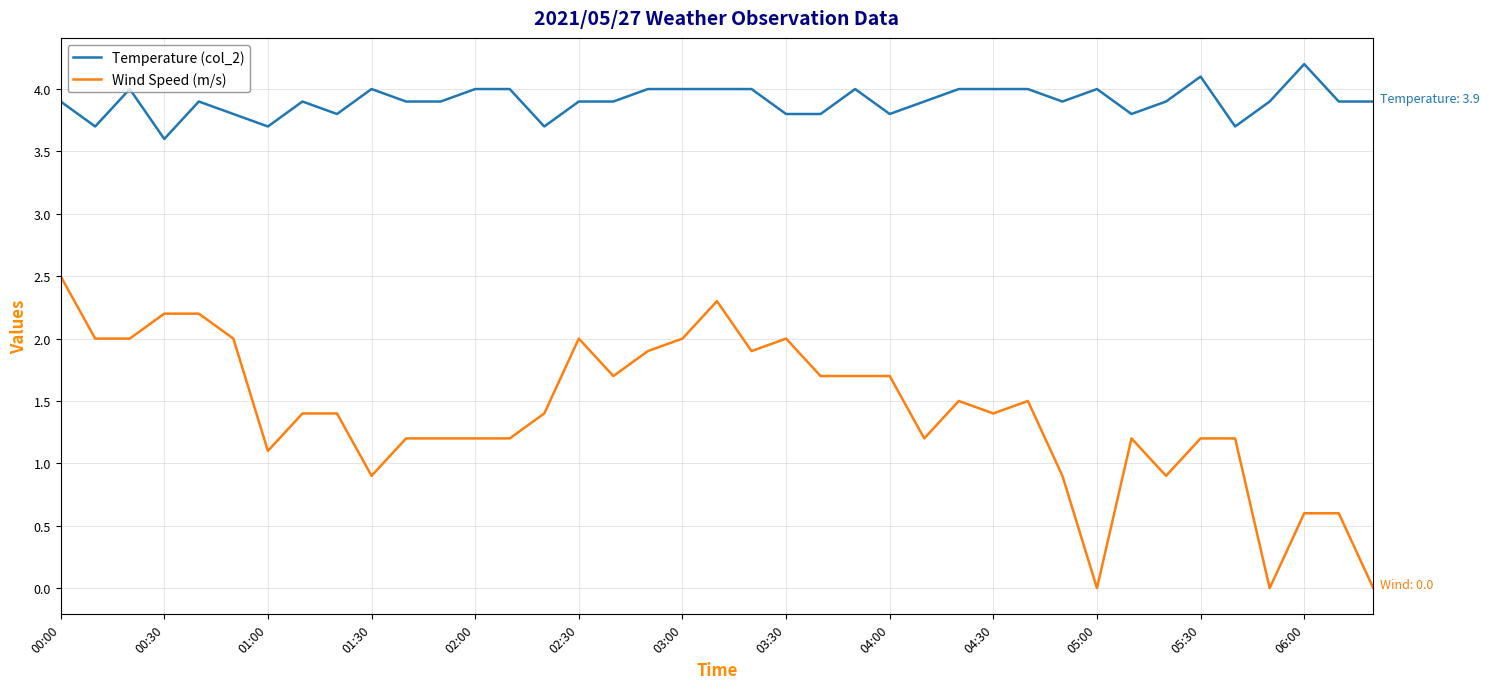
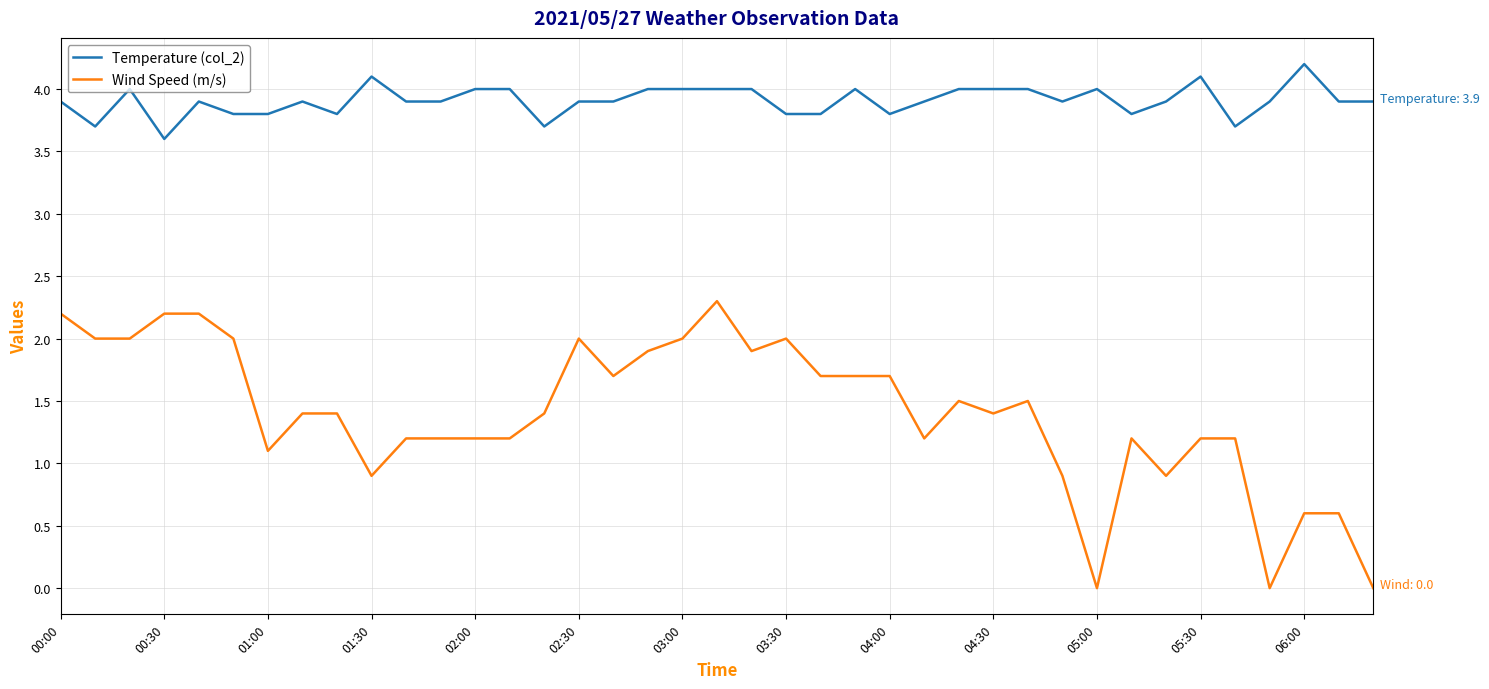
  {
    "Temperature (col_2)": {
      "00:00": 3.9,
      "00:30": 3.6,
-     "01:00": 3.7,
-     "01:30": 4.0,
+     "01:00": 3.8,
+     "01:30": 4.1,
      "02:00": 4.0,
      "02:30": 3.9,
      "03:00": 4.0,
      "03:30": 3.8,
      "04:00": 3.8,
      "04:30": 4.0,
      "05:00": 4.0,
      "05:30": 4.1,
      "06:00": 4.2
    },
    "Wind Speed (m/s)": {
-     "00:00": 2.5,
+     "00:00": 2.2,
      "00:30": 2.2,
      "01:00": 1.1,
      "01:30": 0.9,
      "02:00": 1.2,
      "02:30": 2.0,
      "03:00": 2.0,
      "03:30": 2.0,
      "04:00": 1.7,
      "04:30": 1.4,
      "05:00": 0.0,
      "05:30": 1.2,
      "06:00": 0.6
    }
  }
